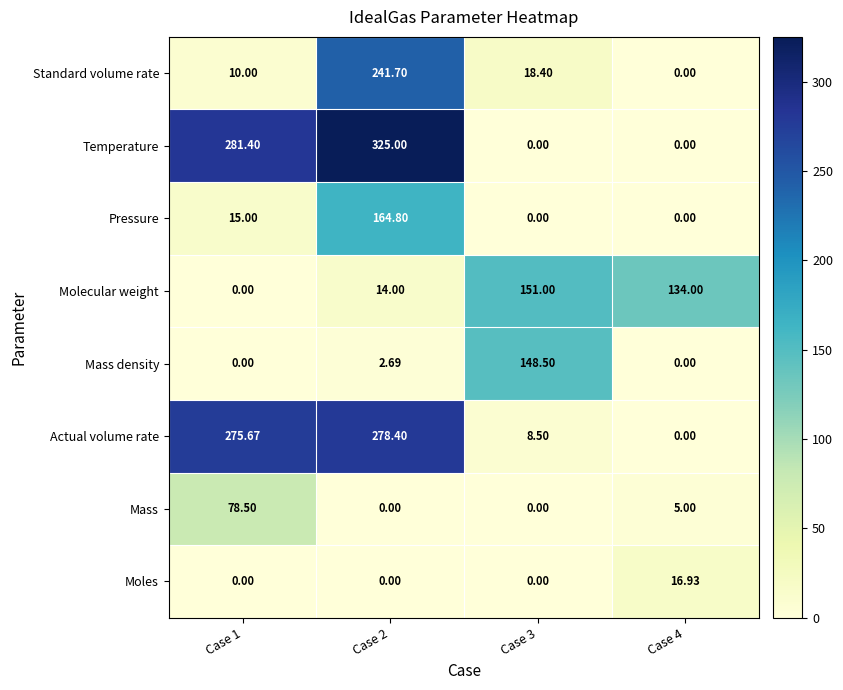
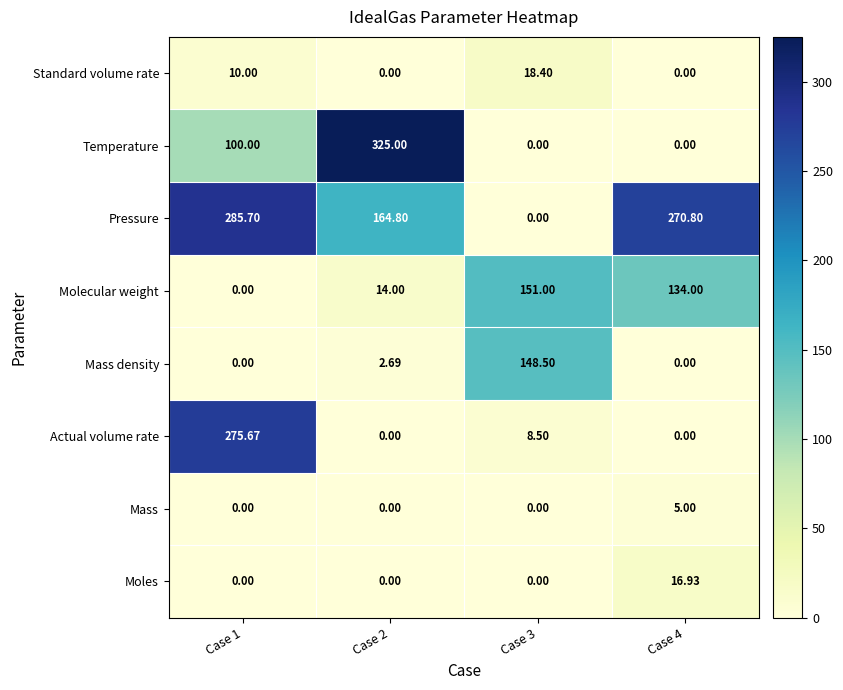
  {
    "Standard volume rate": {
      "Case 1": 10.00,
-     "Case 2": 241.70,
+     "Case 2": 0.00,
      "Case 3": 18.40,
      "Case 4": 0.00
    },
    "Temperature": {
-     "Case 1": 281.40,
+     "Case 1": 100.00,
      "Case 2": 325.00,
      "Case 3": 0.00,
      "Case 4": 0.00
    },
    "Pressure": {
-     "Case 1": 15.00,
+     "Case 1": 285.70,
      "Case 2": 164.80,
      "Case 3": 0.00,
-     "Case 4": 0.00
+     "Case 4": 270.80
    },
    "Molecular weight": {
      "Case 1": 0.00,
      "Case 2": 14.00,
      "Case 3": 151.00,
      "Case 4": 134.00
    },
    "Mass density": {
      "Case 1": 0.00,
      "Case 2": 2.69,
      "Case 3": 148.50,
      "Case 4": 0.00
    },
    "Actual volume rate": {
      "Case 1": 275.67,
-     "Case 2": 278.40,
+     "Case 2": 0.00,
      "Case 3": 8.50,
      "Case 4": 0.00
    },
    "Mass": {
-     "Case 1": 78.50,
+     "Case 1": 0.00,
      "Case 2": 0.00,
      "Case 3": 0.00,
      "Case 4": 5.00
    },
    "Moles": {
      "Case 1": 0.00,
      "Case 2": 0.00,
      "Case 3": 0.00,
      "Case 4": 16.93
    }
  }
